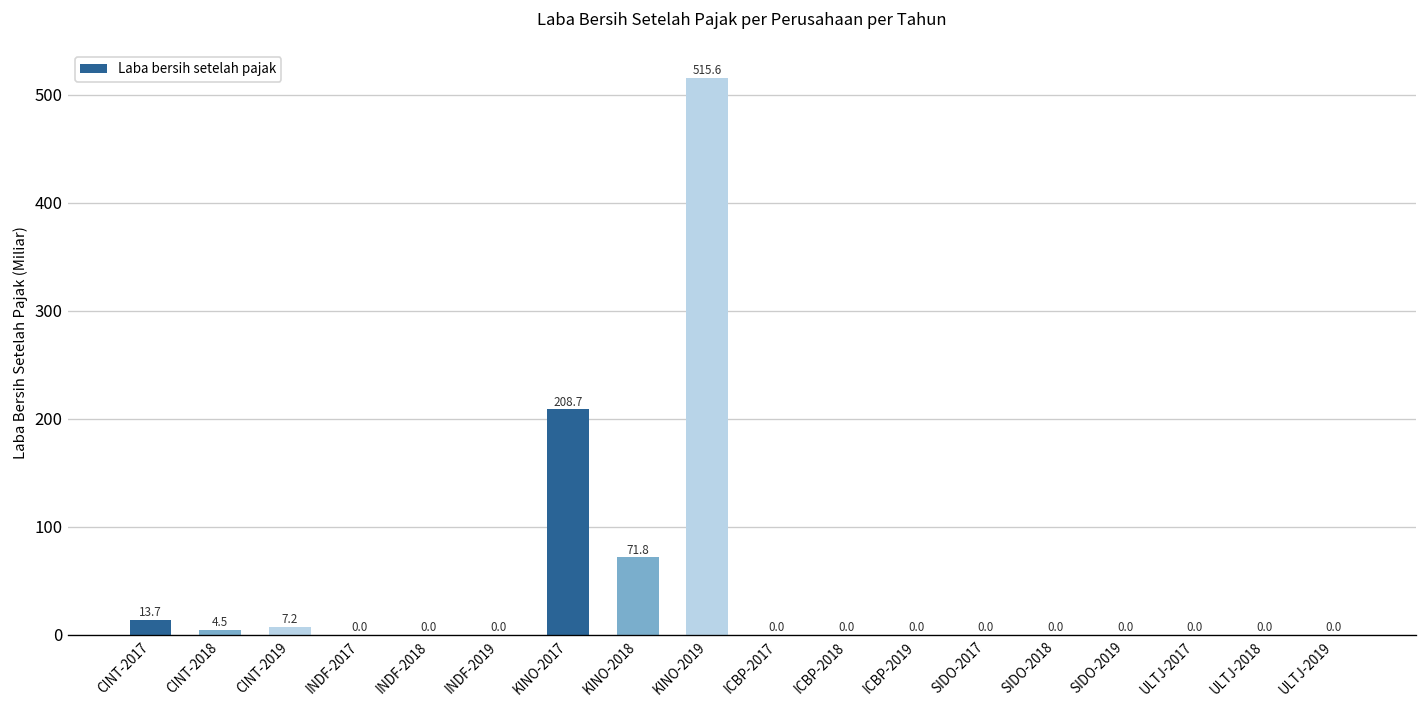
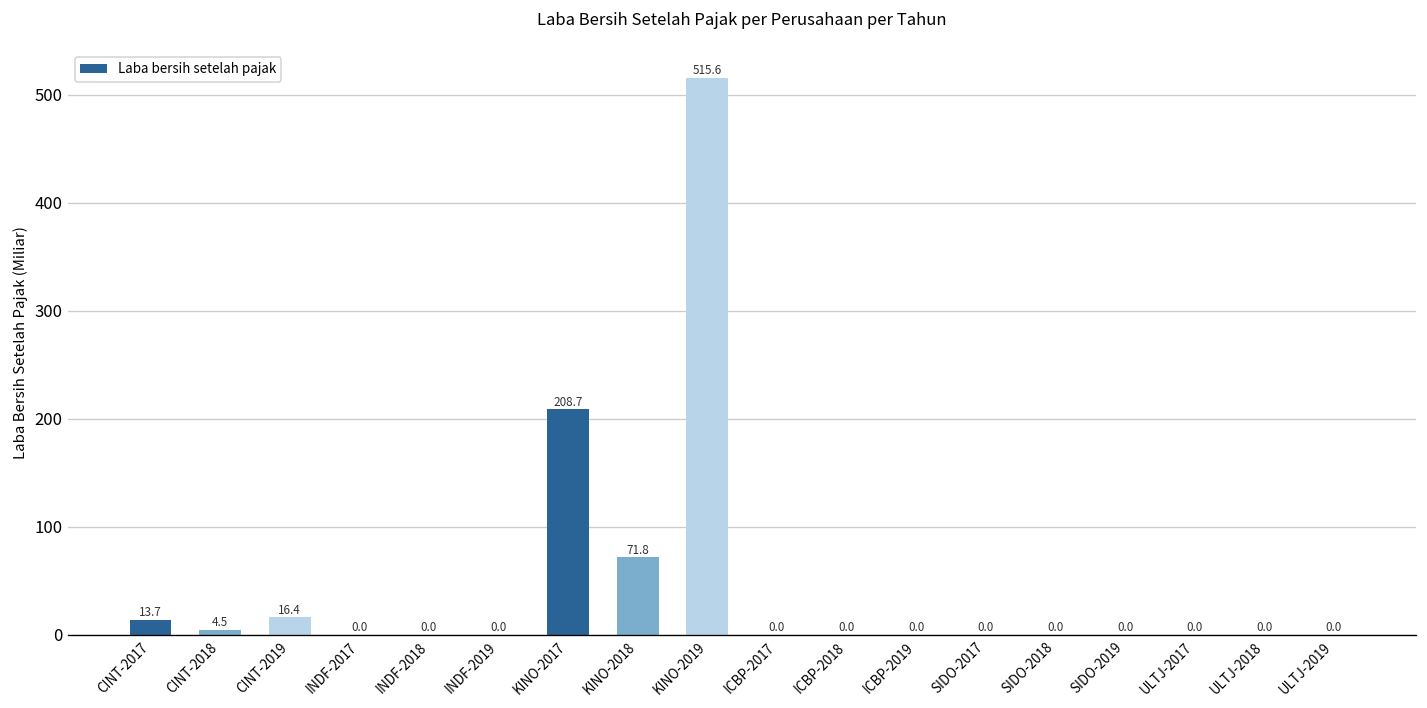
  {
    "CINT-2017": 13.7,
    "CINT-2018": 4.5,
-   "CINT-2019": 7.2,
+   "CINT-2019": 16.4,
    "INDF-2017": 0.0,
    "INDF-2018": 0.0,
    "INDF-2019": 0.0,
    "KINO-2017": 208.7,
    "KINO-2018": 71.8,
    "KINO-2019": 515.6,
    "ICBP-2017": 0.0,
    "ICBP-2018": 0.0,
    "ICBP-2019": 0.0,
    "SIDO-2017": 0.0,
    "SIDO-2018": 0.0,
    "SIDO-2019": 0.0,
    "ULTJ-2017": 0.0,
    "ULTJ-2018": 0.0,
    "ULTJ-2019": 0.0
  }
